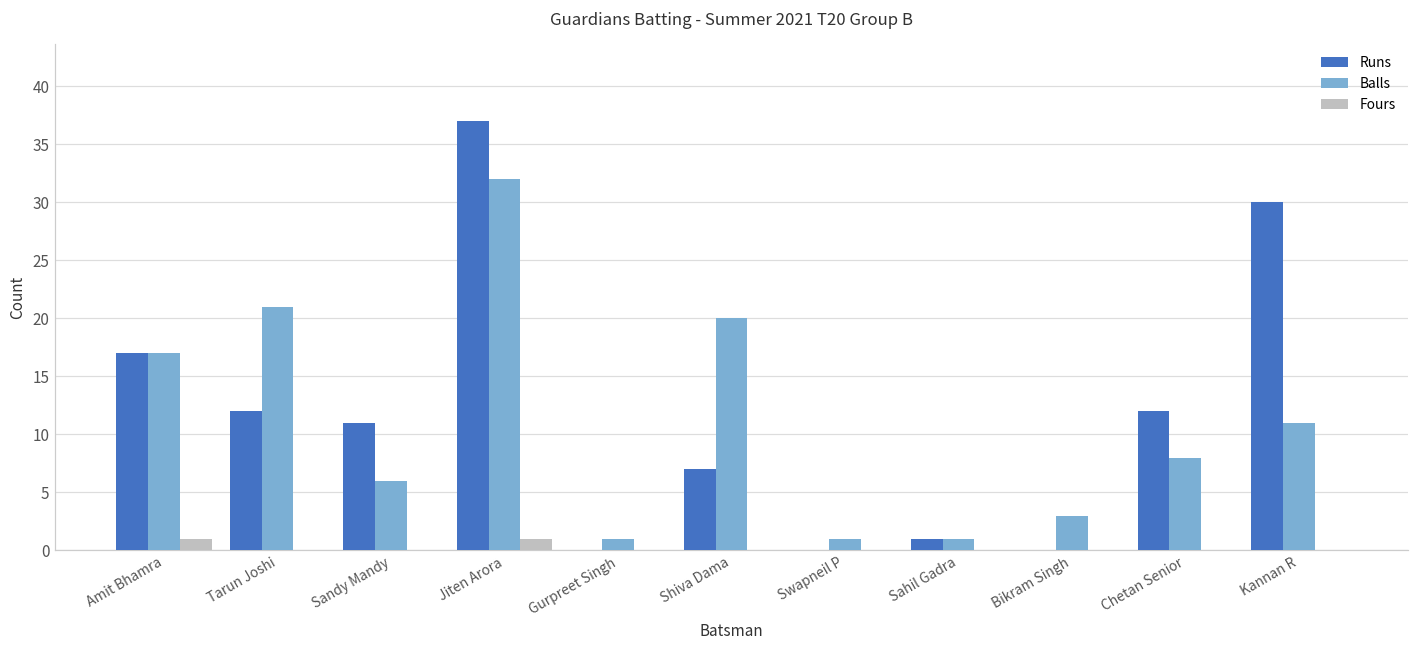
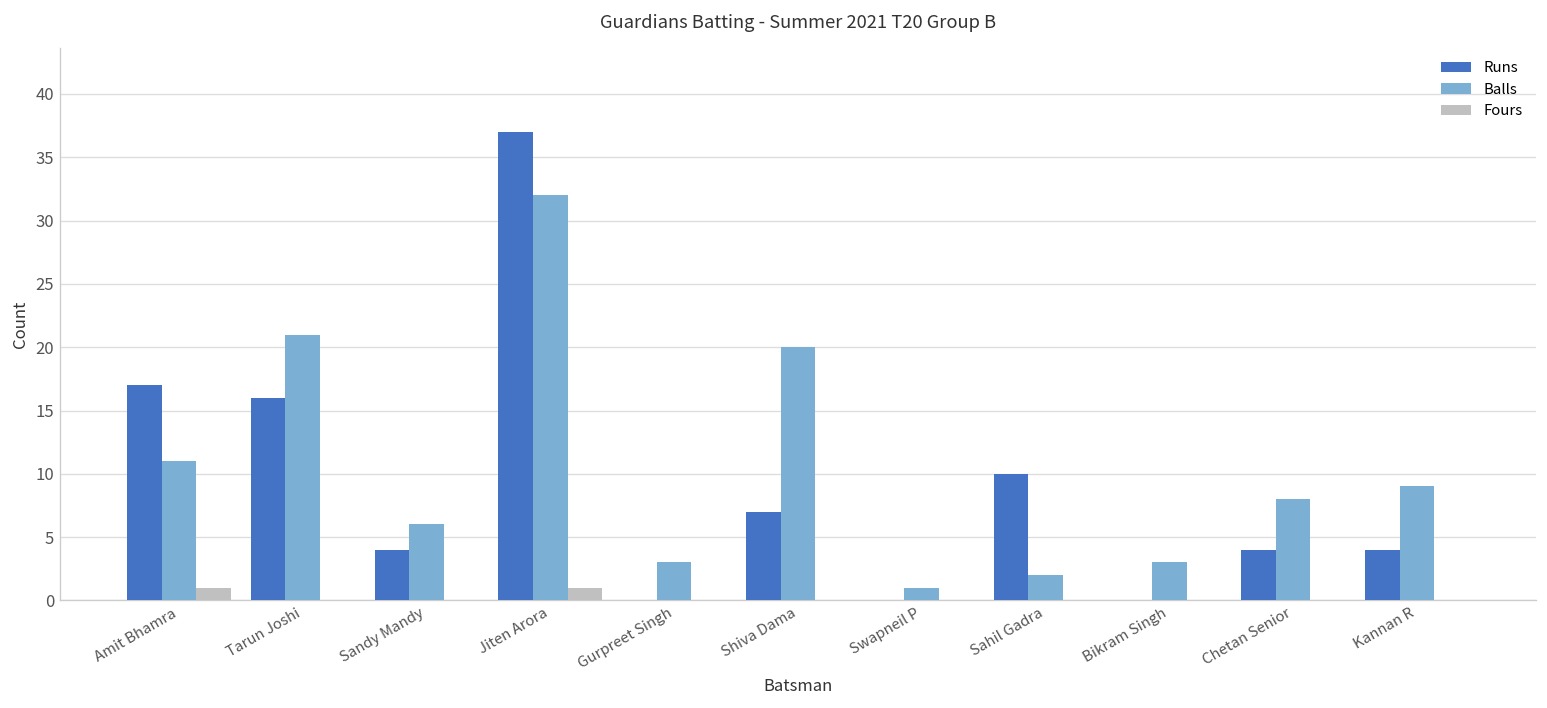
  {
    "Runs": {
      "Amit Bhamra": 17,
-     "Tarun Joshi": 12,
-     "Sandy Mandy": 11,
+     "Tarun Joshi": 16,
+     "Sandy Mandy": 4,
      "Jiten Arora": 37,
      "Gurpreet Singh": 0,
      "Shiva Dama": 7,
      "Swapneil P": 0,
-     "Sahil Gadra": 1,
+     "Sahil Gadra": 10,
      "Bikram Singh": 0,
-     "Chetan Senior": 12,
-     "Kannan R": 30
+     "Chetan Senior": 4,
+     "Kannan R": 4
    },
    "Balls": {
-     "Amit Bhamra": 17,
+     "Amit Bhamra": 11,
      "Tarun Joshi": 21,
      "Sandy Mandy": 6,
      "Jiten Arora": 32,
-     "Gurpreet Singh": 1,
+     "Gurpreet Singh": 3,
      "Shiva Dama": 20,
      "Swapneil P": 1,
-     "Sahil Gadra": 1,
+     "Sahil Gadra": 2,
      "Bikram Singh": 3,
      "Chetan Senior": 8,
-     "Kannan R": 11
+     "Kannan R": 9
    },
    "Fours": {
      "Amit Bhamra": 1,
      "Tarun Joshi": 0,
      "Sandy Mandy": 0,
      "Jiten Arora": 1,
      "Gurpreet Singh": 0,
      "Shiva Dama": 0,
      "Swapneil P": 0,
      "Sahil Gadra": 0,
      "Bikram Singh": 0,
      "Chetan Senior": 0,
      "Kannan R": 0
    }
  }
